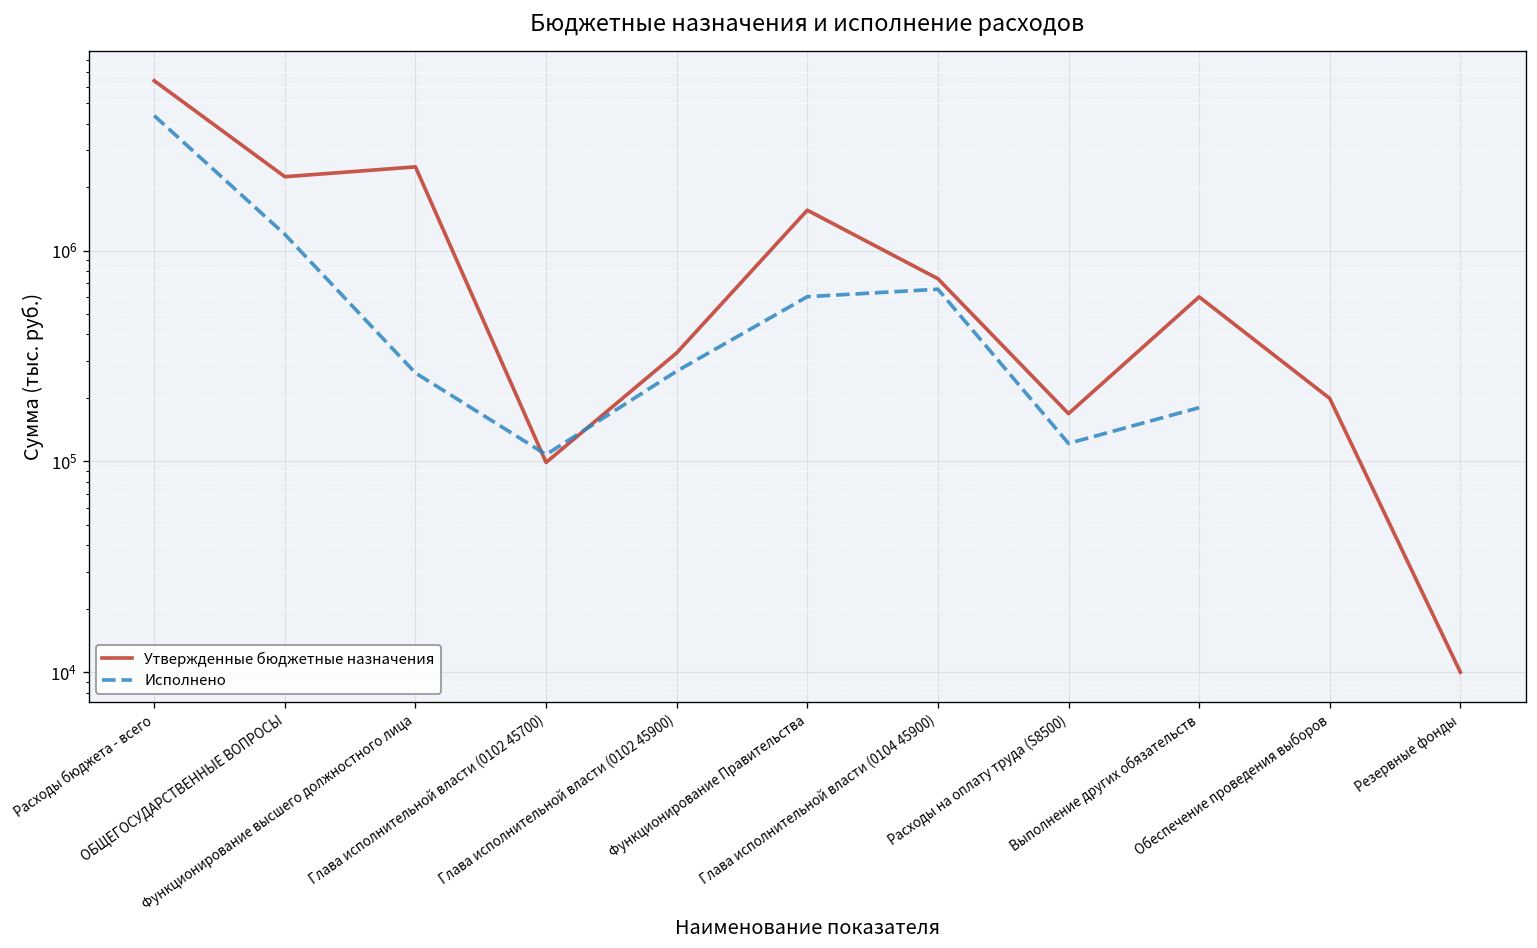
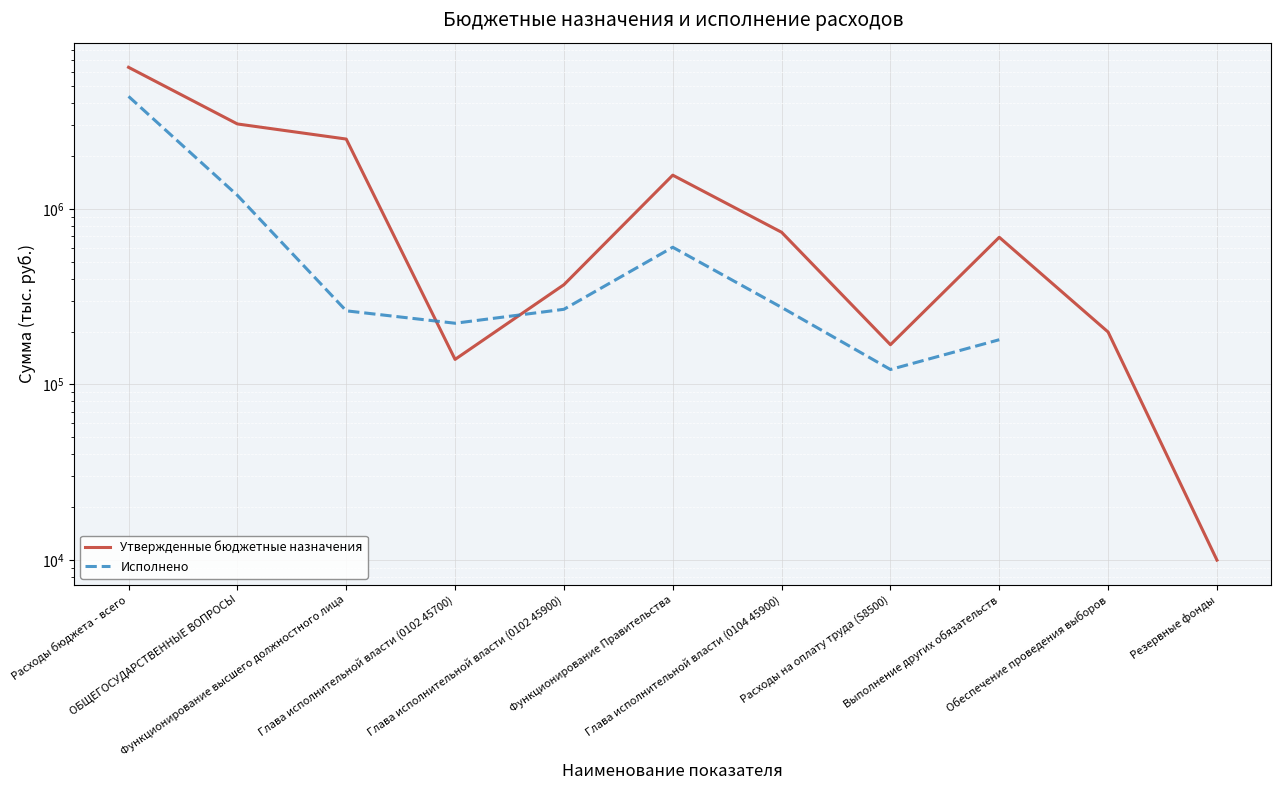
  {
    "Утвержденные бюджетные назначения": {
      "Расходы бюджета - всего": 6400000,
-     "ОБЩЕГОСУДАРСТВЕННЫЕ ВОПРОСЫ": 2200000,
+     "ОБЩЕГОСУДАРСТВЕННЫЕ ВОПРОСЫ": 3000000,
      "Функционирование высшего должностного лица": 2500000,
-     "Глава исполнительной власти (0102 45700)": 100000,
-     "Глава исполнительной власти (0102 45900)": 330000,
+     "Глава исполнительной власти (0102 45700)": 140000,
+     "Глава исполнительной власти (0102 45900)": 370000,
      "Функционирование Правительства": 1600000,
      "Глава исполнительной власти (0104 45900)": 740000,
      "Расходы на оплату труда (S8500)": 170000,
-     "Выполнение других обязательств": 600000,
+     "Выполнение других обязательств": 690000,
      "Обеспечение проведения выборов": 200000,
      "Резервные фонды": 10000
    },
    "Исполнено": {
      "Расходы бюджета - всего": 4400000,
      "ОБЩЕГОСУДАРСТВЕННЫЕ ВОПРОСЫ": 1200000,
      "Функционирование высшего должностного лица": 260000,
-     "Глава исполнительной власти (0102 45700)": 110000,
+     "Глава исполнительной власти (0102 45700)": 220000,
      "Глава исполнительной власти (0102 45900)": 270000,
      "Функционирование Правительства": 600000,
-     "Глава исполнительной власти (0104 45900)": 660000,
+     "Глава исполнительной власти (0104 45900)": 270000,
      "Расходы на оплату труда (S8500)": 120000,
      "Выполнение других обязательств": 180000
    }
  }
